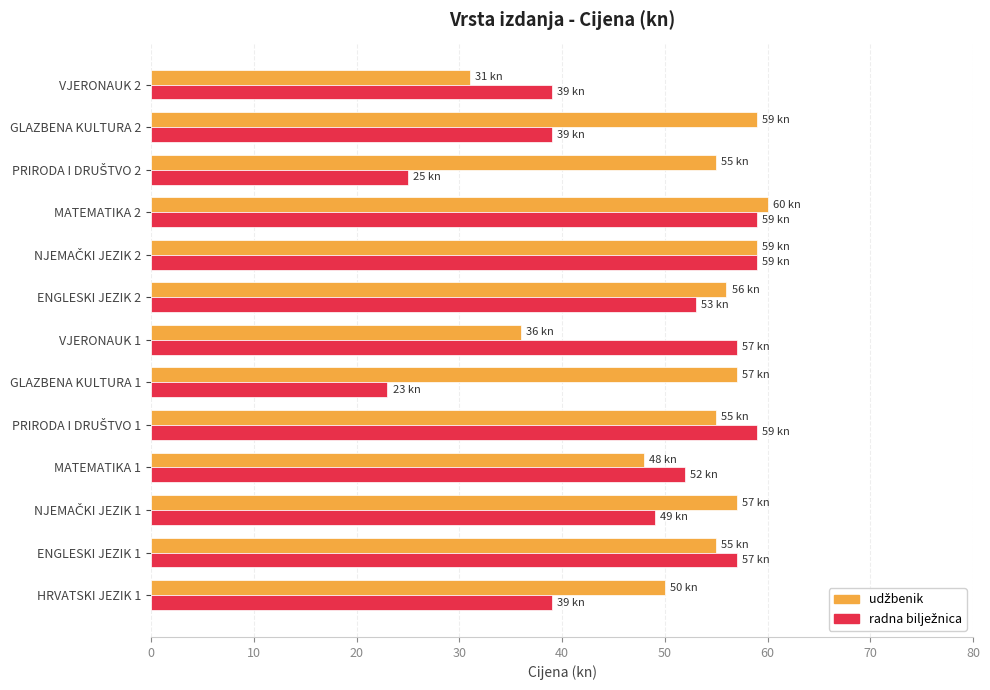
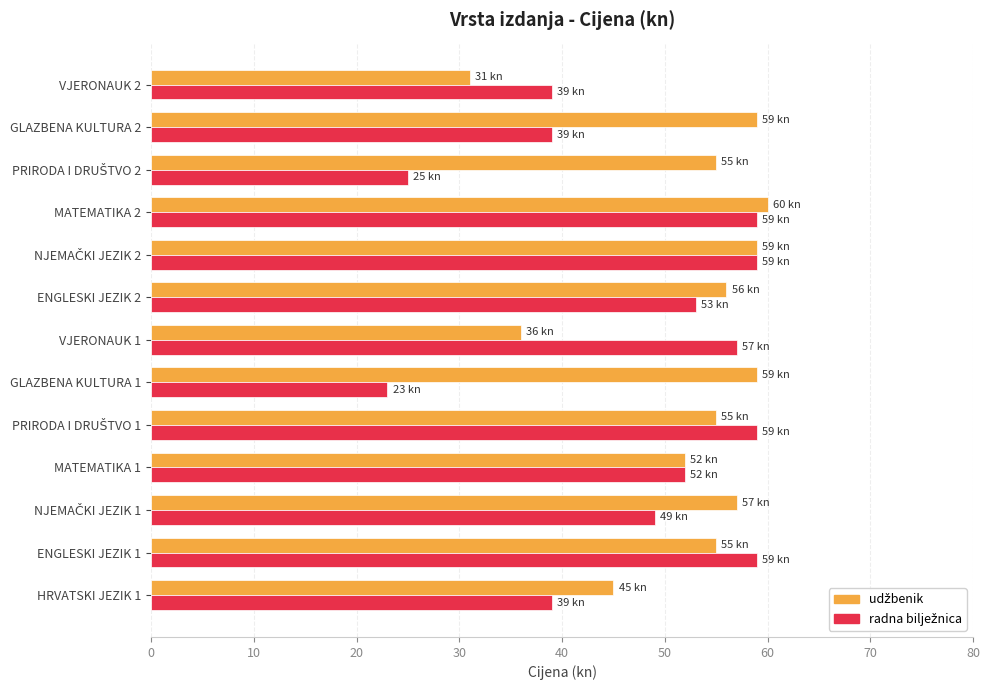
  {
    "udžbenik": {
      "VJERONAUK 2": 31,
      "GLAZBENA KULTURA 2": 59,
      "PRIRODA I DRUŠTVO 2": 55,
      "MATEMATIKA 2": 60,
      "NJEMAČKI JEZIK 2": 59,
      "ENGLESKI JEZIK 2": 56,
      "VJERONAUK 1": 36,
-     "GLAZBENA KULTURA 1": 57,
+     "GLAZBENA KULTURA 1": 59,
      "PRIRODA I DRUŠTVO 1": 55,
-     "MATEMATIKA 1": 48,
+     "MATEMATIKA 1": 52,
      "NJEMAČKI JEZIK 1": 57,
      "ENGLESKI JEZIK 1": 55,
-     "HRVATSKI JEZIK 1": 50
+     "HRVATSKI JEZIK 1": 45
    },
    "radna bilježnica": {
      "VJERONAUK 2": 39,
      "GLAZBENA KULTURA 2": 39,
      "PRIRODA I DRUŠTVO 2": 25,
      "MATEMATIKA 2": 59,
      "NJEMAČKI JEZIK 2": 59,
      "ENGLESKI JEZIK 2": 53,
      "VJERONAUK 1": 57,
      "GLAZBENA KULTURA 1": 23,
      "PRIRODA I DRUŠTVO 1": 59,
      "MATEMATIKA 1": 52,
      "NJEMAČKI JEZIK 1": 49,
-     "ENGLESKI JEZIK 1": 57,
+     "ENGLESKI JEZIK 1": 59,
      "HRVATSKI JEZIK 1": 39
    }
  }
